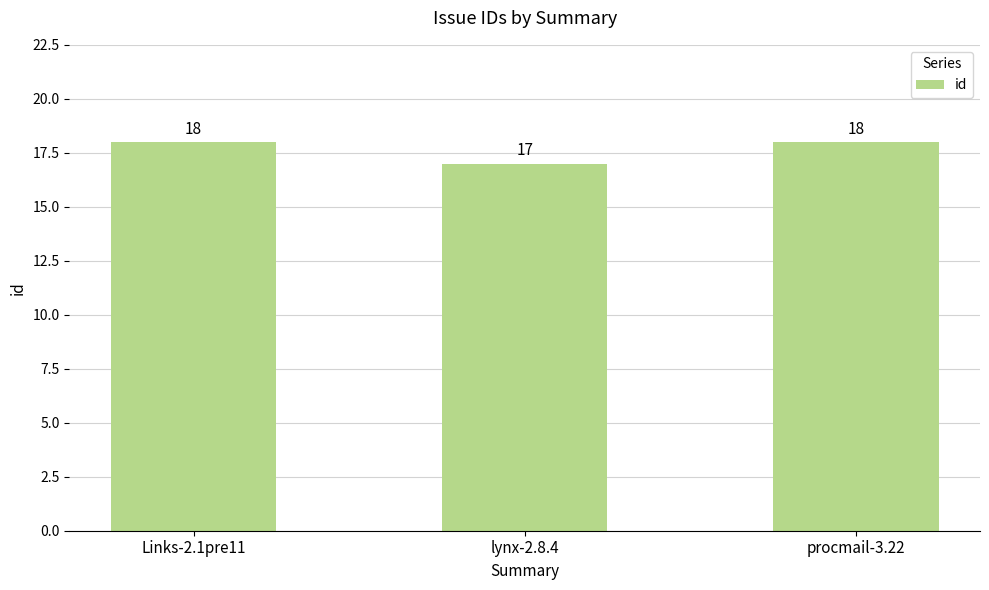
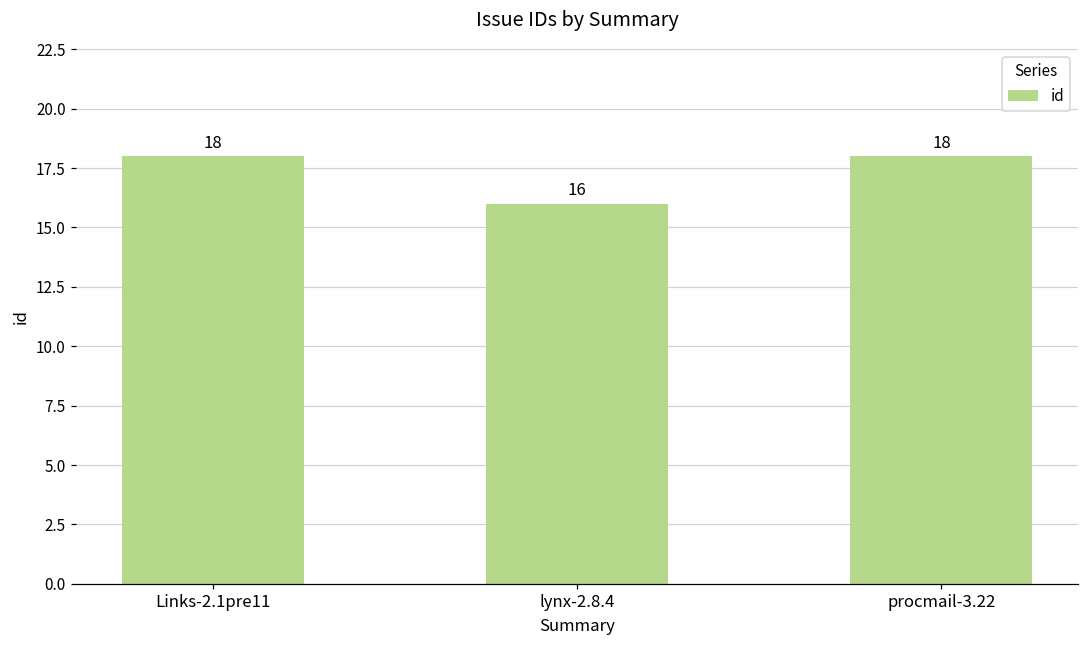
  {
    "Links-2.1pre11": 18,
-   "lynx-2.8.4": 17,
+   "lynx-2.8.4": 16,
    "procmail-3.22": 18
  }
